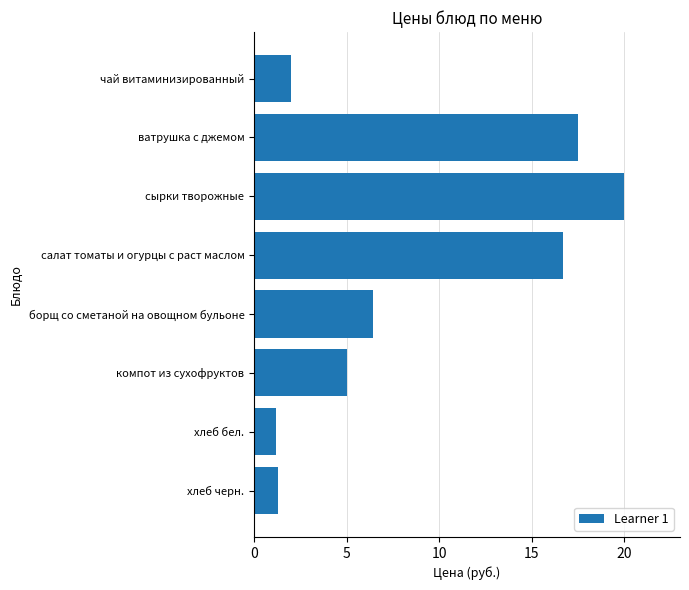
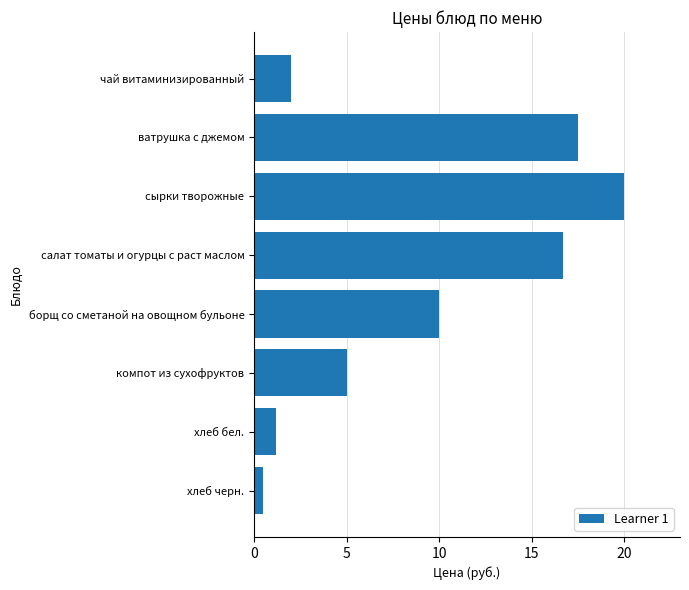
  {
    "чай витаминизированный": 2.0,
    "ватрушка с джемом": 17.5,
    "сырки творожные": 20.0,
    "салат томаты и огурцы с раст маслом": 16.7,
-   "борщ со сметаной на овощном бульоне": 6.4,
+   "борщ со сметаной на овощном бульоне": 10.0,
    "компот из сухофруктов": 5.0,
    "хлеб бел.": 1.2,
-   "хлеб черн.": 1.3
+   "хлеб черн.": 0.5
  }
